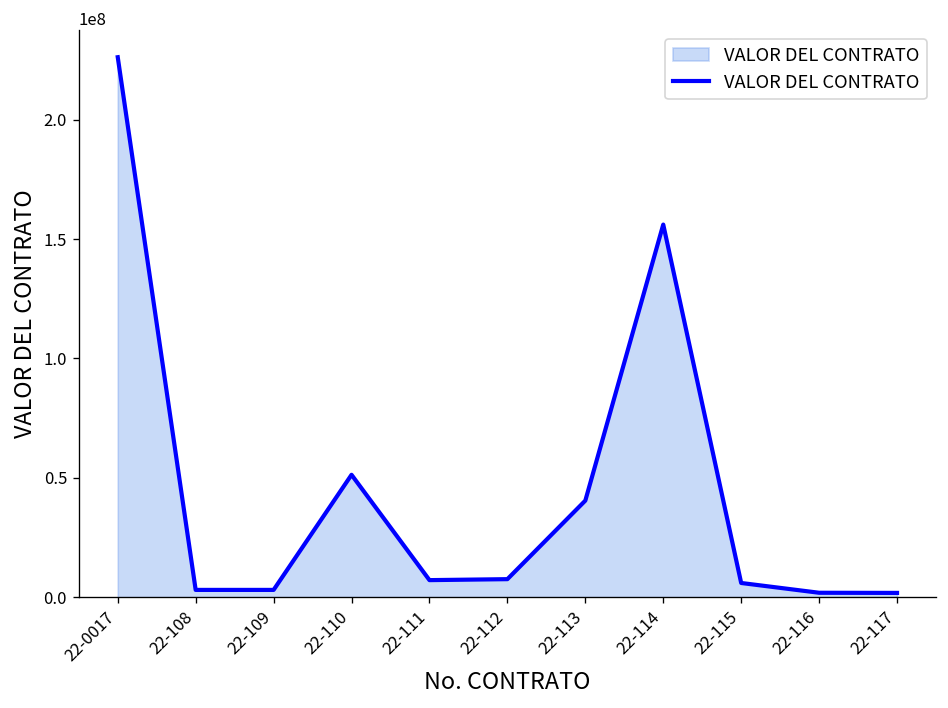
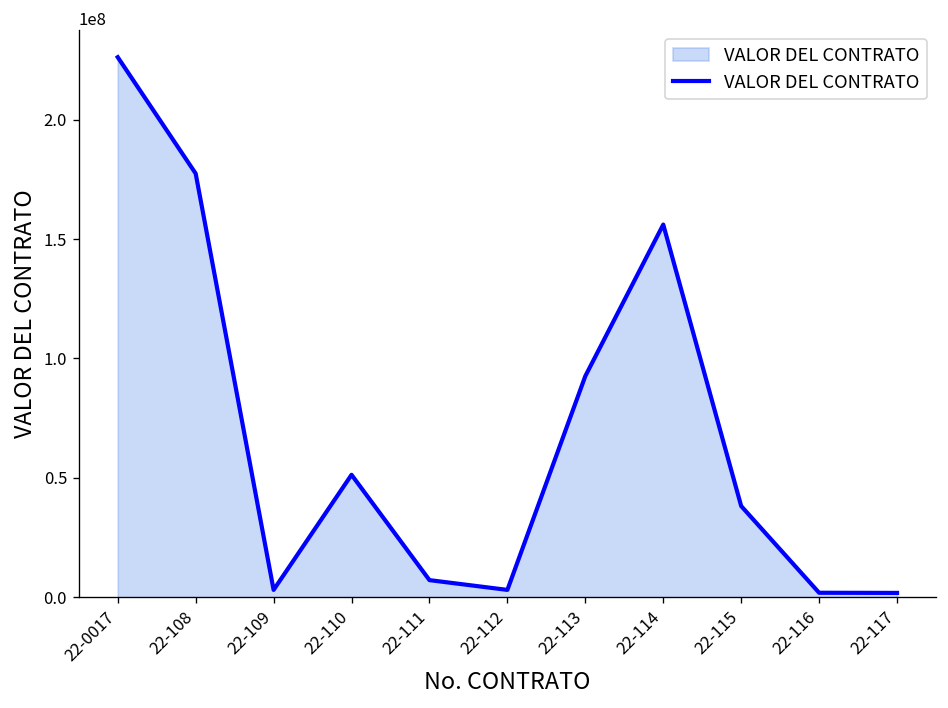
  {
    "22-0017": 226000000,
-   "22-108": 3000000,
+   "22-108": 177000000,
    "22-109": 3000000,
    "22-110": 51000000,
    "22-111": 7000000,
-   "22-112": 8000000,
-   "22-113": 40000000,
+   "22-112": 3000000,
+   "22-113": 93000000,
    "22-114": 156000000,
-   "22-115": 6000000,
+   "22-115": 38000000,
    "22-116": 2000000,
    "22-117": 2000000
  }
